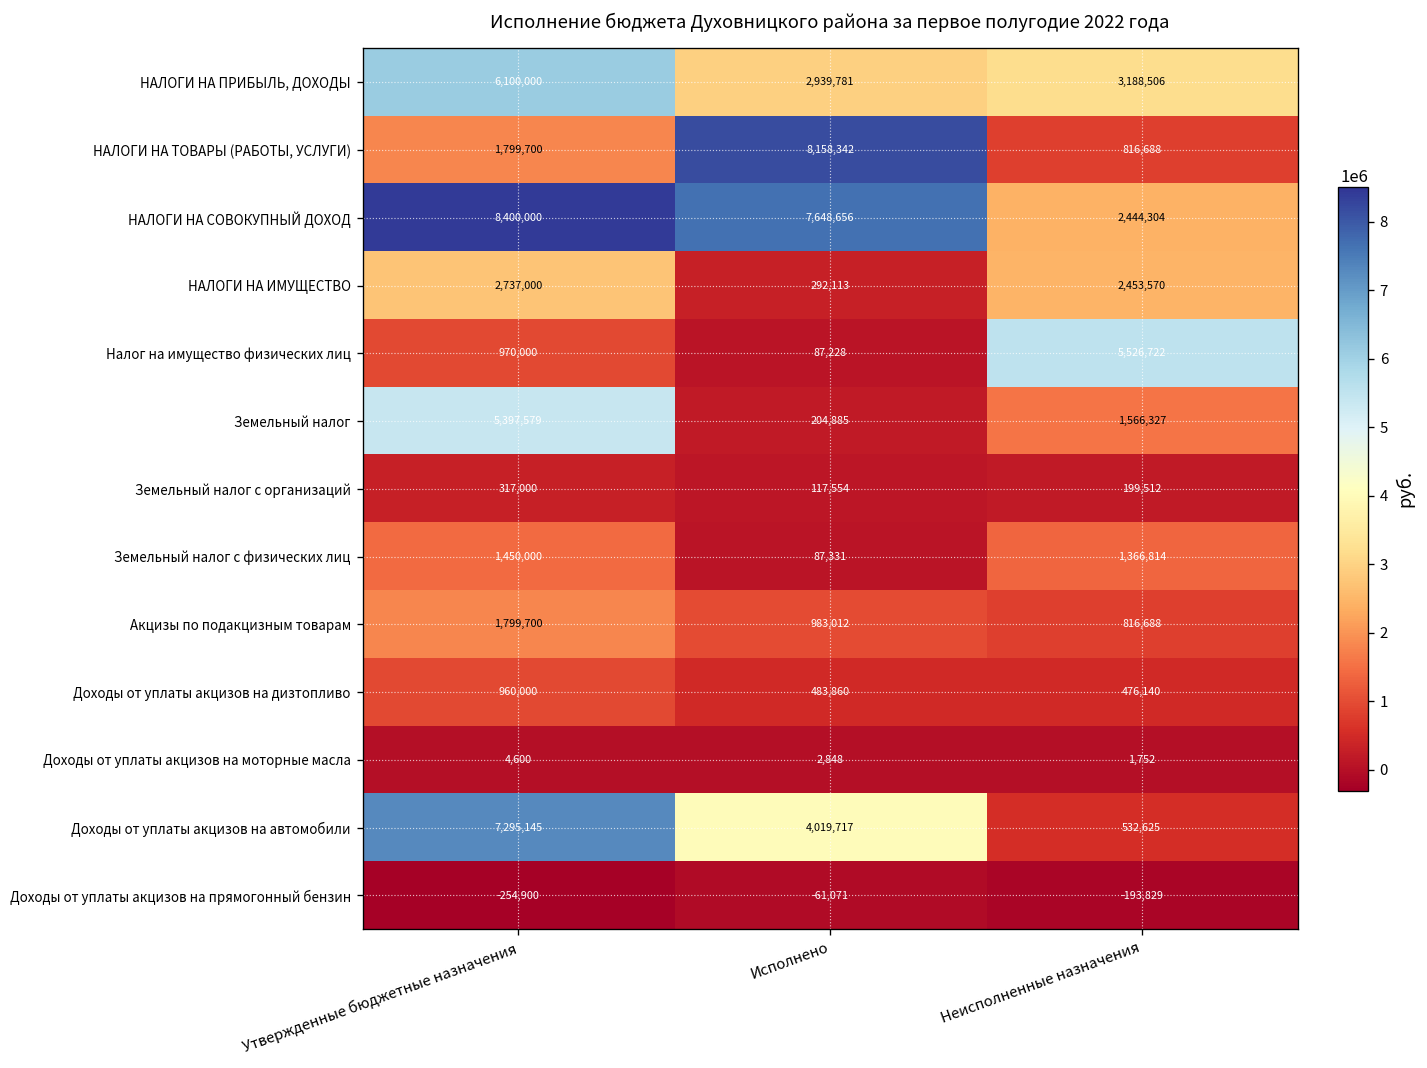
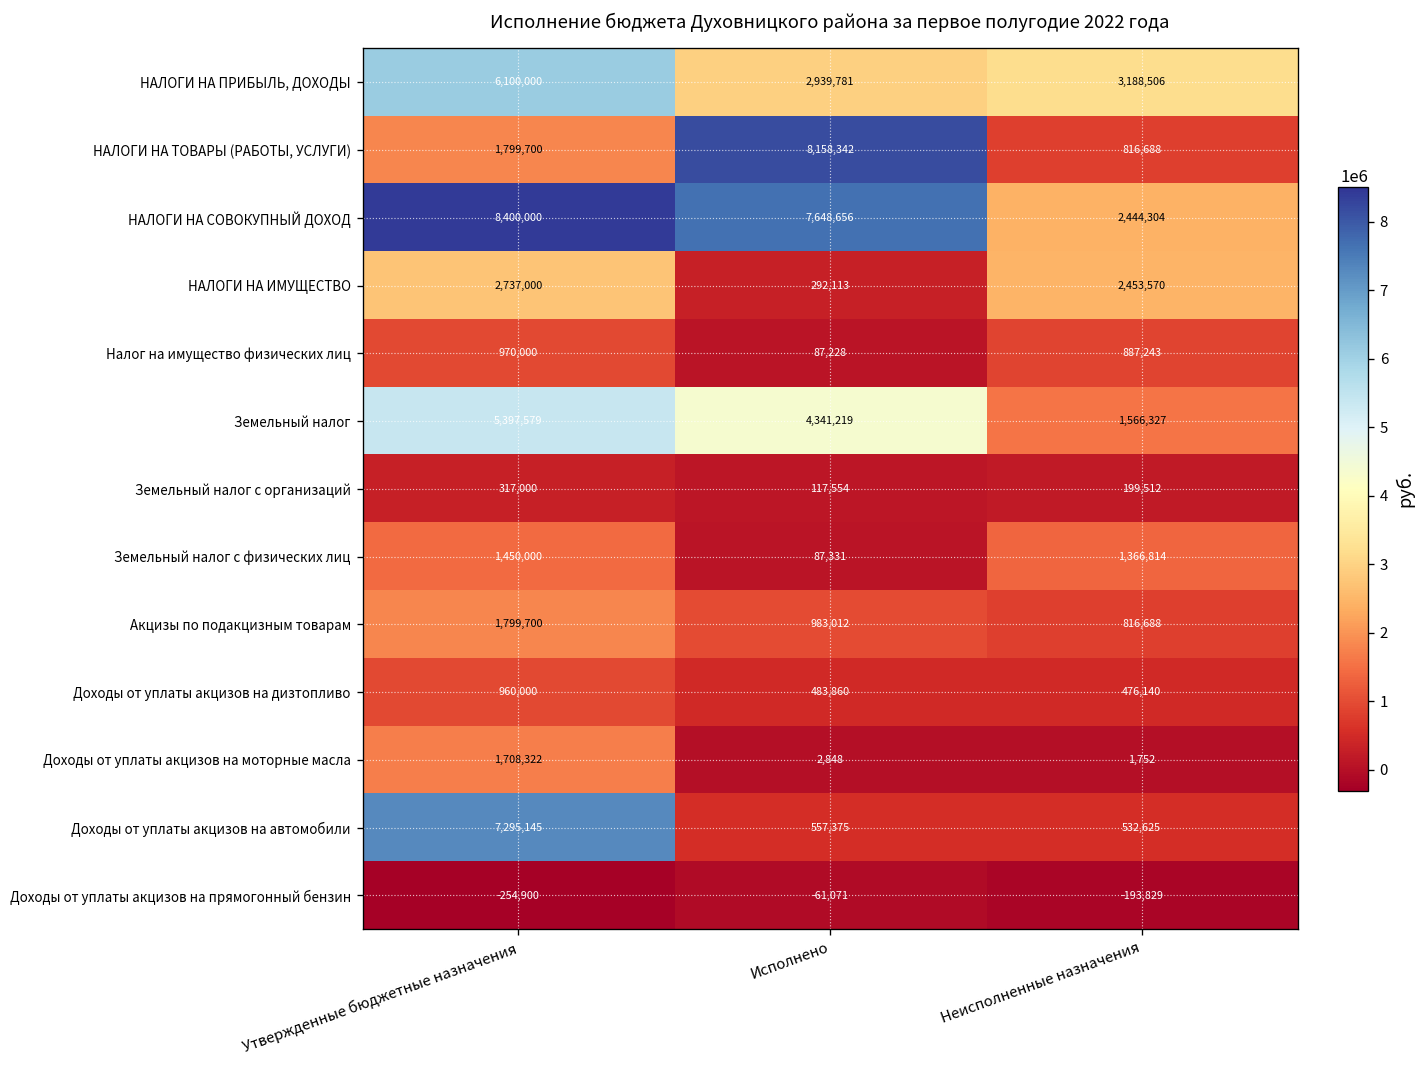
  {
    "НАЛОГИ НА ПРИБЫЛЬ, ДОХОДЫ": {
      "Утвержденные бюджетные назначения": "6,100,000",
      "Исполнено": "2,939,781",
      "Неисполненные назначения": "3,188,506"
    },
    "НАЛОГИ НА ТОВАРЫ (РАБОТЫ, УСЛУГИ)": {
      "Утвержденные бюджетные назначения": "1,799,700",
      "Исполнено": "8,158,342",
      "Неисполненные назначения": "816,688"
    },
    "НАЛОГИ НА СОВОКУПНЫЙ ДОХОД": {
      "Утвержденные бюджетные назначения": "8,400,000",
      "Исполнено": "7,648,656",
      "Неисполненные назначения": "2,444,304"
    },
    "НАЛОГИ НА ИМУЩЕСТВО": {
      "Утвержденные бюджетные назначения": "2,737,000",
      "Исполнено": "292,113",
      "Неисполненные назначения": "2,453,570"
    },
    "Налог на имущество физических лиц": {
      "Утвержденные бюджетные назначения": "970,000",
      "Исполнено": "87,228",
-     "Неисполненные назначения": "5,526,722"
+     "Неисполненные назначения": "887,243"
    },
    "Земельный налог": {
      "Утвержденные бюджетные назначения": "5,397,579",
-     "Исполнено": "204,885",
+     "Исполнено": "4,341,219",
      "Неисполненные назначения": "1,566,327"
    },
    "Земельный налог с организаций": {
      "Утвержденные бюджетные назначения": "317,000",
      "Исполнено": "117,554",
      "Неисполненные назначения": "199,512"
    },
    "Земельный налог с физических лиц": {
      "Утвержденные бюджетные назначения": "1,450,000",
      "Исполнено": "87,331",
      "Неисполненные назначения": "1,366,814"
    },
    "Акцизы по подакцизным товарам": {
      "Утвержденные бюджетные назначения": "1,799,700",
      "Исполнено": "983,012",
      "Неисполненные назначения": "816,688"
    },
    "Доходы от уплаты акцизов на дизтопливо": {
      "Утвержденные бюджетные назначения": "960,000",
      "Исполнено": "483,860",
      "Неисполненные назначения": "476,140"
    },
    "Доходы от уплаты акцизов на моторные масла": {
-     "Утвержденные бюджетные назначения": "4,600",
+     "Утвержденные бюджетные назначения": "1,708,322",
      "Исполнено": "2,848",
      "Неисполненные назначения": "1,752"
    },
    "Доходы от уплаты акцизов на автомобили": {
      "Утвержденные бюджетные назначения": "7,295,145",
-     "Исполнено": "4,019,717",
+     "Исполнено": "557,375",
      "Неисполненные назначения": "532,625"
    },
    "Доходы от уплаты акцизов на прямогонный бензин": {
      "Утвержденные бюджетные назначения": "-254,900",
      "Исполнено": "-61,071",
      "Неисполненные назначения": "-193,829"
    }
  }
